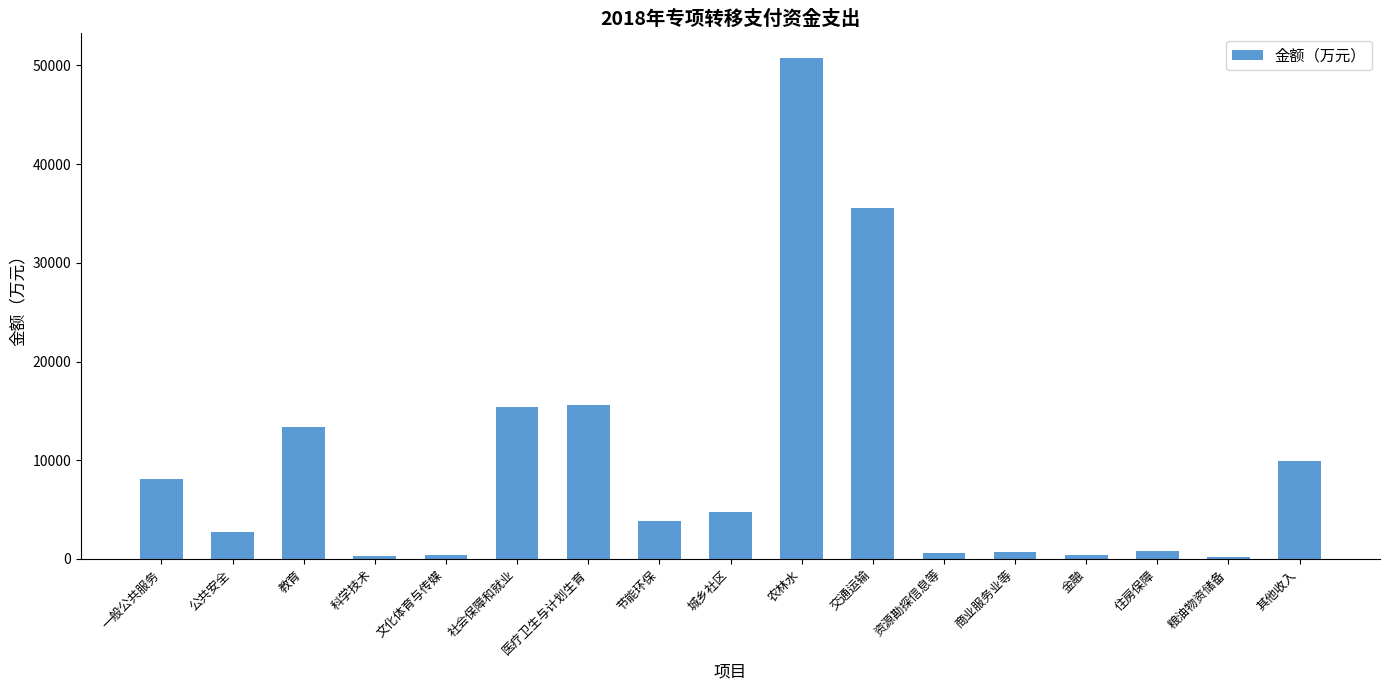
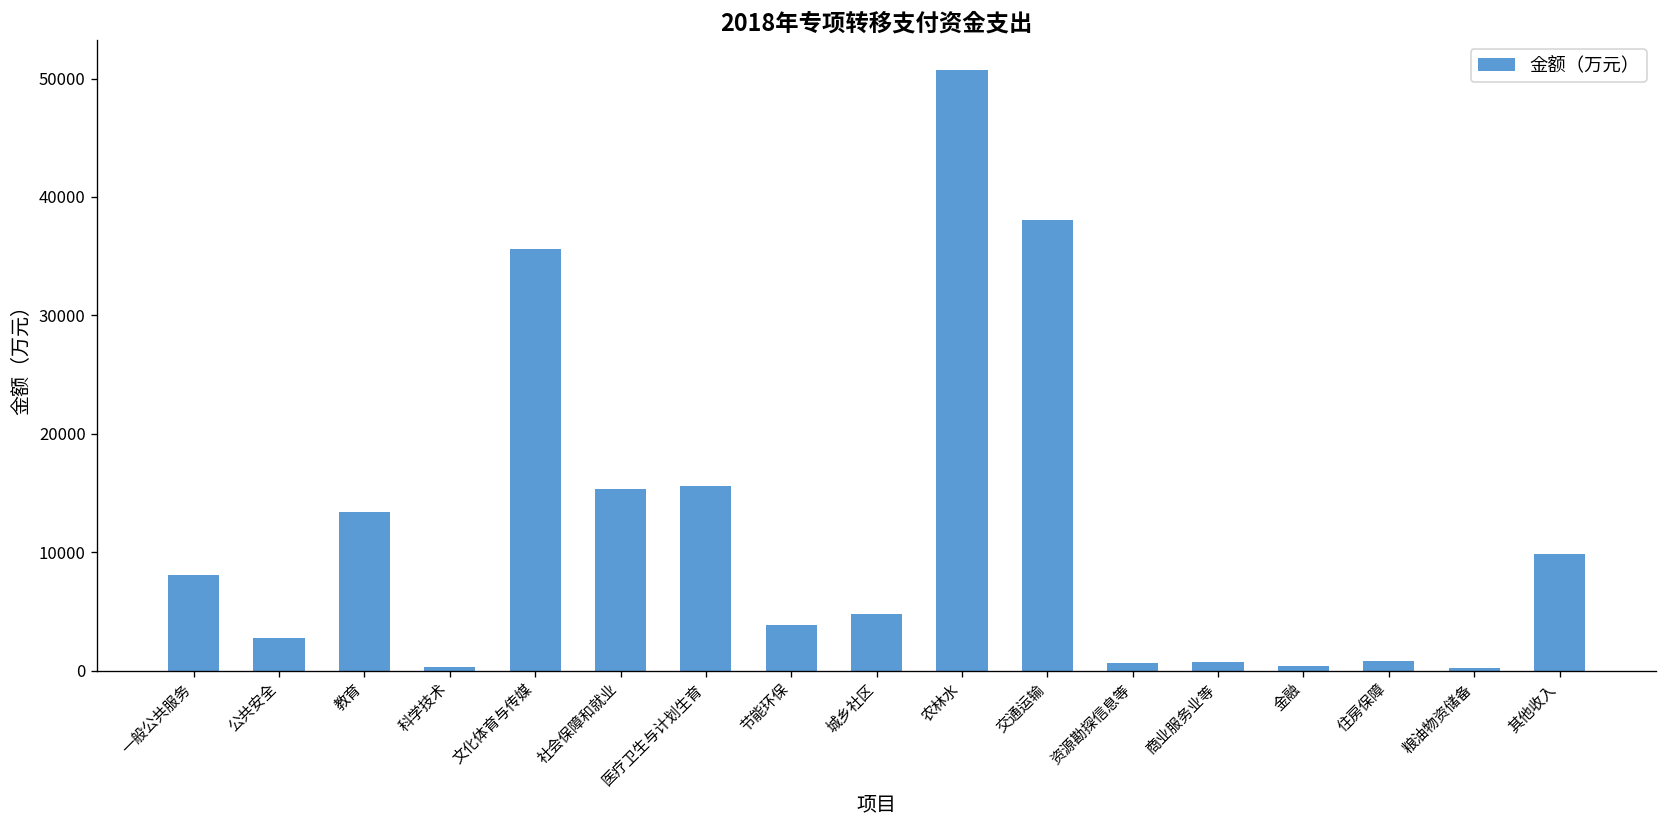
  {
    "一般公共服务": 8000,
    "公共安全": 3000,
    "教育": 13000,
    "科学技术": 0,
-   "文化体育与传媒": 0,
+   "文化体育与传媒": 36000,
    "社会保障和就业": 15000,
    "医疗卫生与计划生育": 16000,
    "节能环保": 4000,
    "城乡社区": 5000,
    "农林水": 51000,
-   "交通运输": 36000,
+   "交通运输": 38000,
    "资源勘探信息等": 1000,
    "商业服务业等": 1000,
    "金融": 0,
    "住房保障": 1000,
    "其他收入": 10000
  }
